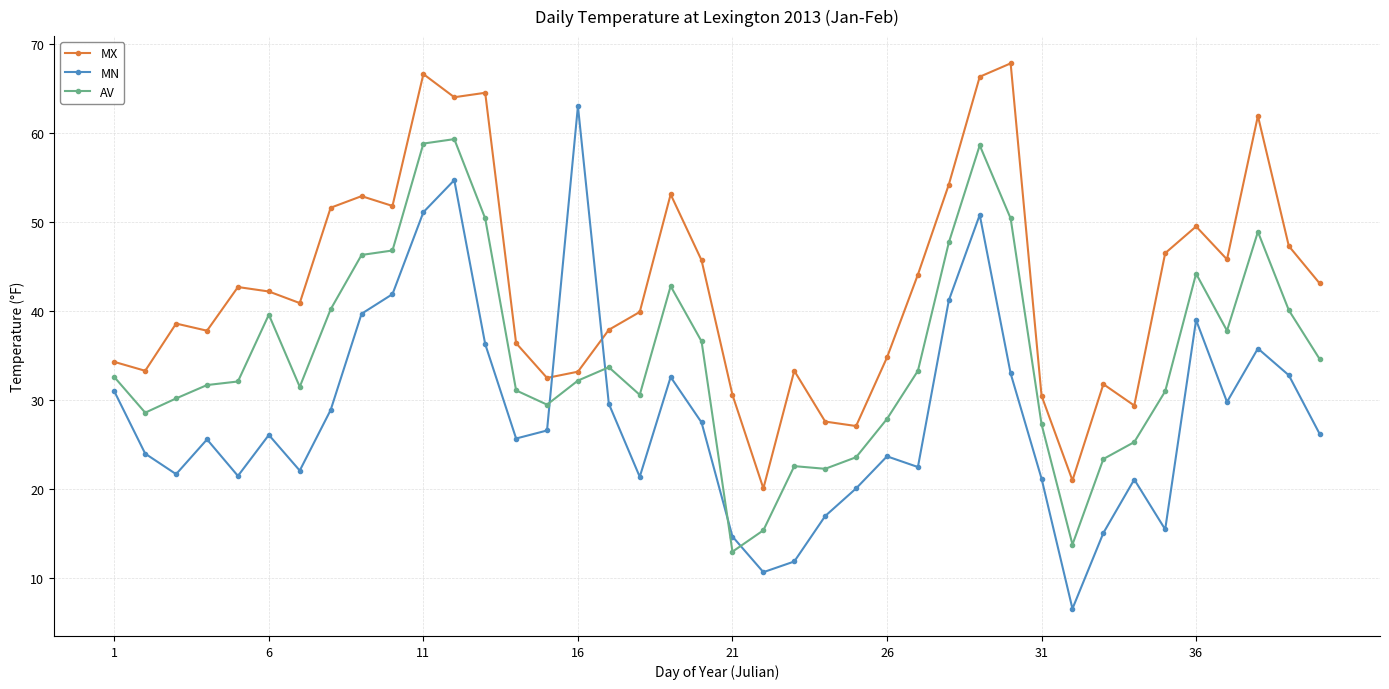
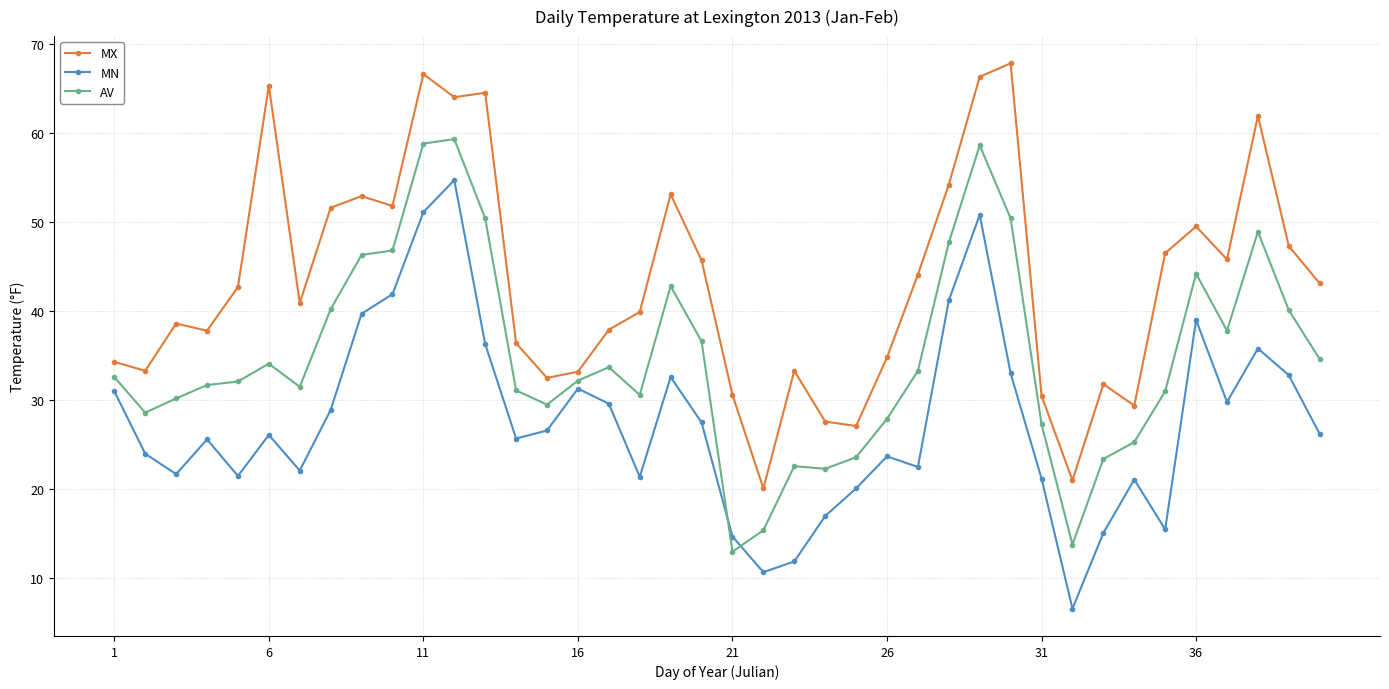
  {
    "MX": {
      "1": 34,
-     "6": 42,
+     "6": 65,
      "11": 67,
      "16": 33,
      "21": 31,
      "26": 35,
      "31": 31,
      "36": 50
    },
    "MN": {
      "1": 31,
      "6": 26,
      "11": 51,
-     "16": 63,
+     "16": 31,
      "21": 15,
      "26": 24,
      "31": 21,
      "36": 39
    },
    "AV": {
      "1": 33,
-     "6": 40,
+     "6": 34,
      "11": 59,
      "16": 32,
      "21": 13,
      "26": 28,
      "31": 27,
      "36": 44
    }
  }
